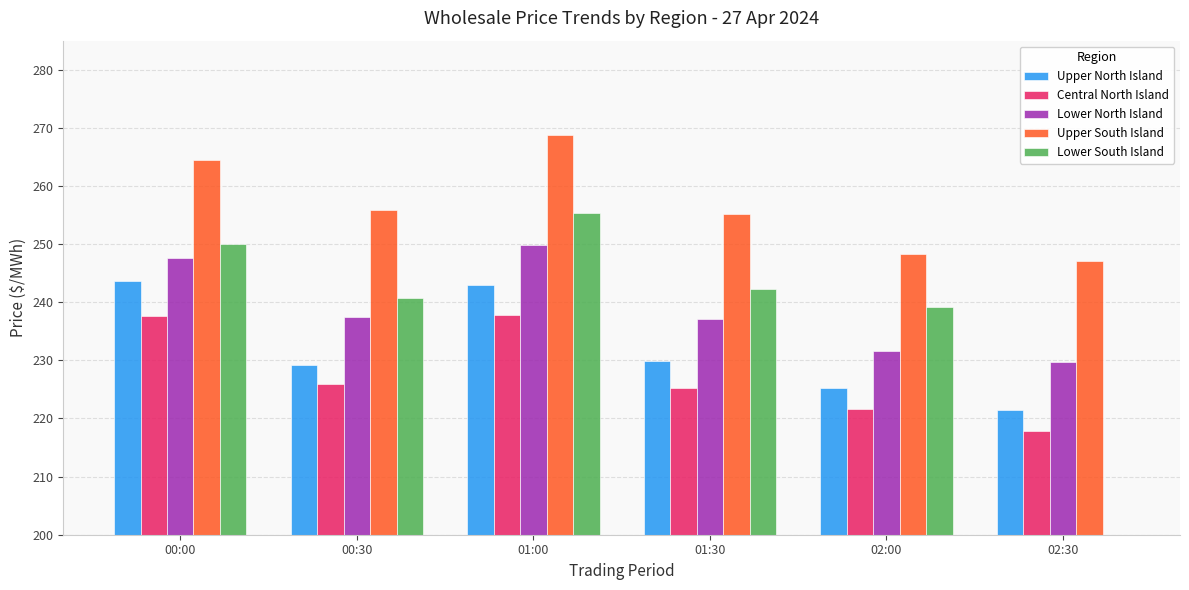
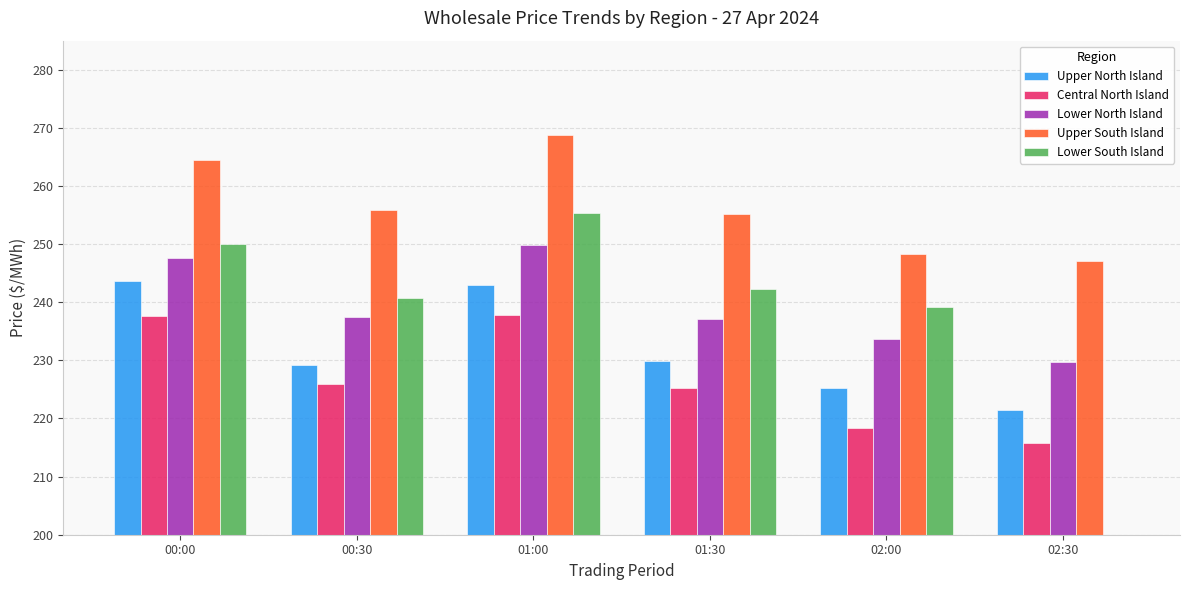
  {
    "Upper North Island": {
      "00:00": 244,
      "00:30": 229,
      "01:00": 243,
      "01:30": 230,
      "02:00": 225,
      "02:30": 221
    },
    "Central North Island": {
      "00:00": 238,
      "00:30": 226,
      "01:00": 238,
      "01:30": 225,
-     "02:00": 222,
-     "02:30": 218
+     "02:00": 218,
+     "02:30": 216
    },
    "Lower North Island": {
      "00:00": 248,
      "00:30": 237,
      "01:00": 250,
      "01:30": 237,
-     "02:00": 232,
+     "02:00": 234,
      "02:30": 230
    },
    "Upper South Island": {
      "00:00": 264,
      "00:30": 256,
      "01:00": 269,
      "01:30": 255,
      "02:00": 248,
      "02:30": 247
    },
    "Lower South Island": {
      "00:00": 250,
      "00:30": 241,
      "01:00": 255,
      "01:30": 242,
      "02:00": 239
    }
  }
